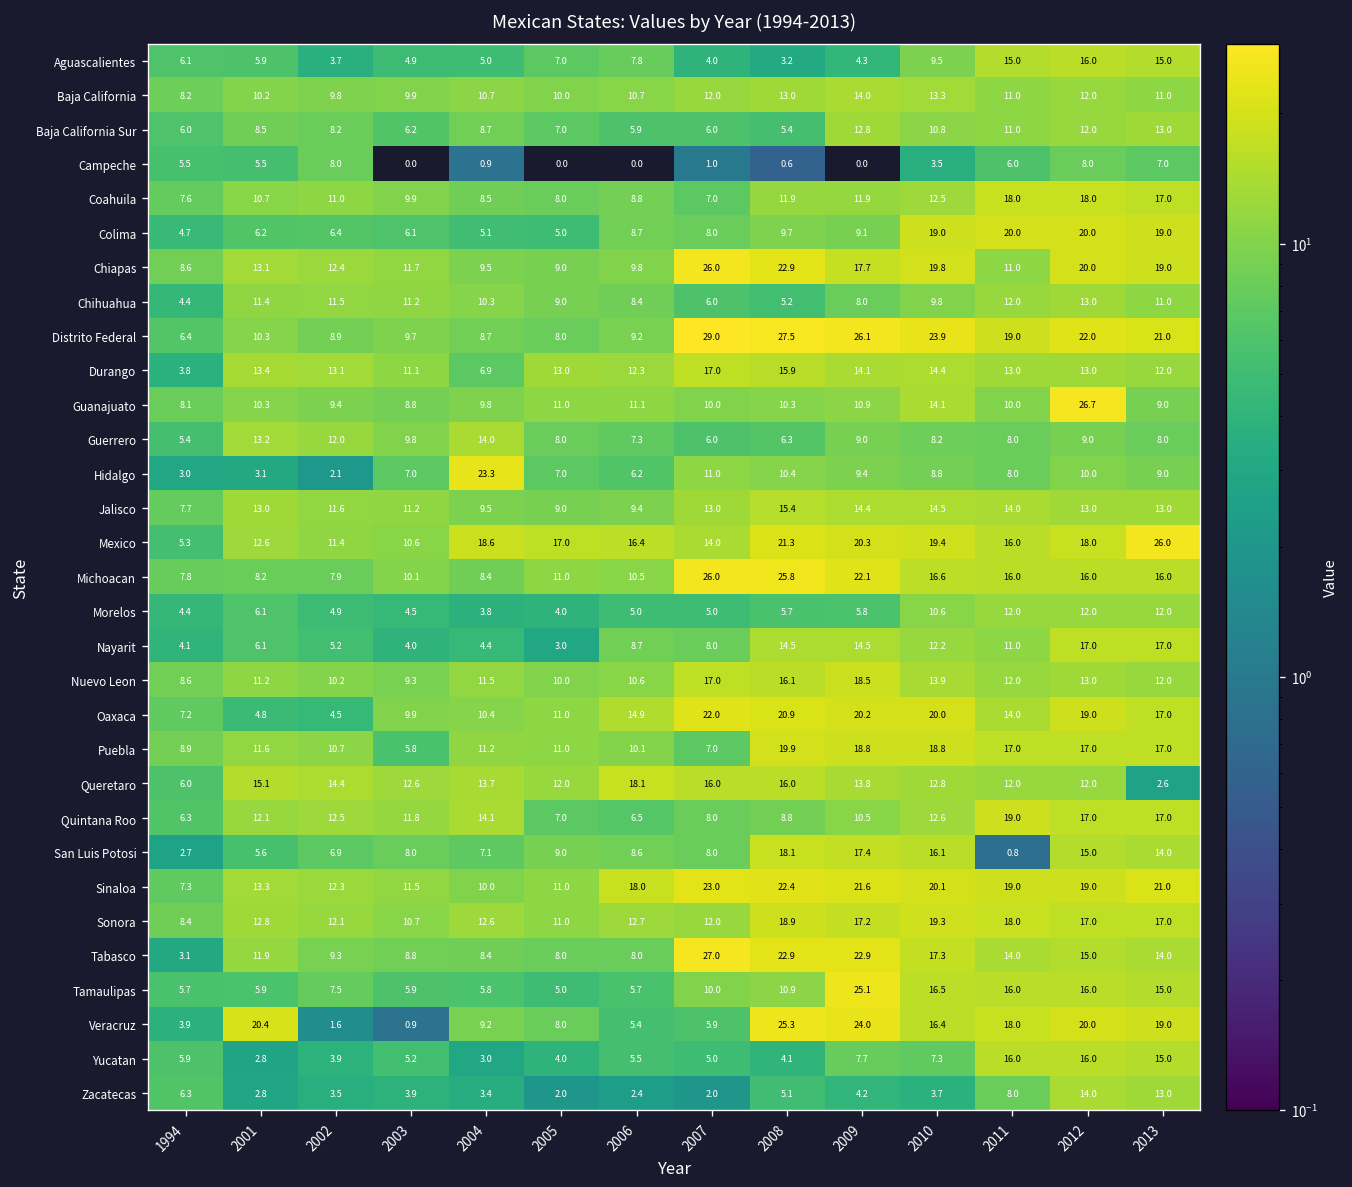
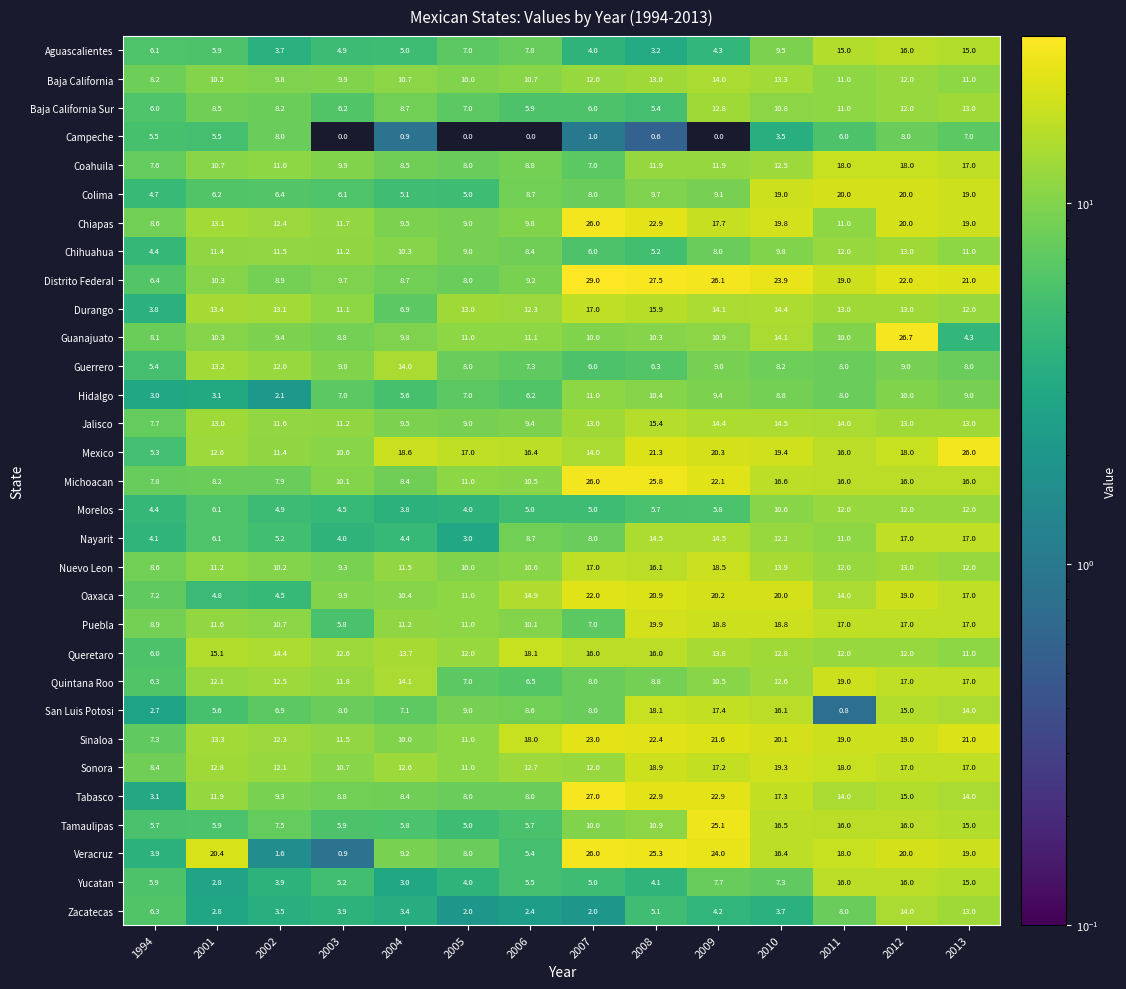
  {
    "Guanajuato": {
      "1994": 8.1,
      "2001": 10.3,
      "2002": 9.4,
      "2003": 8.8,
      "2004": 9.8,
      "2005": 11.0,
      "2006": 11.1,
      "2007": 10.0,
      "2008": 10.3,
      "2009": 10.9,
      "2010": 14.1,
      "2011": 10.0,
      "2012": 26.7,
-     "2013": 9.0
+     "2013": 4.3
    },
    "Hidalgo": {
      "1994": 3.0,
      "2001": 3.1,
      "2002": 2.1,
      "2003": 7.0,
-     "2004": 23.3,
+     "2004": 5.6,
      "2005": 7.0,
      "2006": 6.2,
      "2007": 11.0,
      "2008": 10.4,
      "2009": 9.4,
      "2010": 8.8,
      "2011": 8.0,
      "2012": 10.0,
      "2013": 9.0
    },
    "Queretaro": {
      "1994": 6.0,
      "2001": 15.1,
      "2002": 14.4,
      "2003": 12.6,
      "2004": 13.7,
      "2005": 12.0,
      "2006": 18.1,
      "2007": 16.0,
      "2008": 16.0,
      "2009": 13.8,
      "2010": 12.8,
      "2011": 12.0,
      "2012": 12.0,
-     "2013": 2.6
+     "2013": 11.0
    },
    "Veracruz": {
      "1994": 3.9,
      "2001": 20.4,
      "2002": 1.6,
      "2003": 0.9,
      "2004": 9.2,
      "2005": 8.0,
      "2006": 5.4,
-     "2007": 5.9,
+     "2007": 26.0,
      "2008": 25.3,
      "2009": 24.0,
      "2010": 16.4,
      "2011": 18.0,
      "2012": 20.0,
      "2013": 19.0
    }
  }
